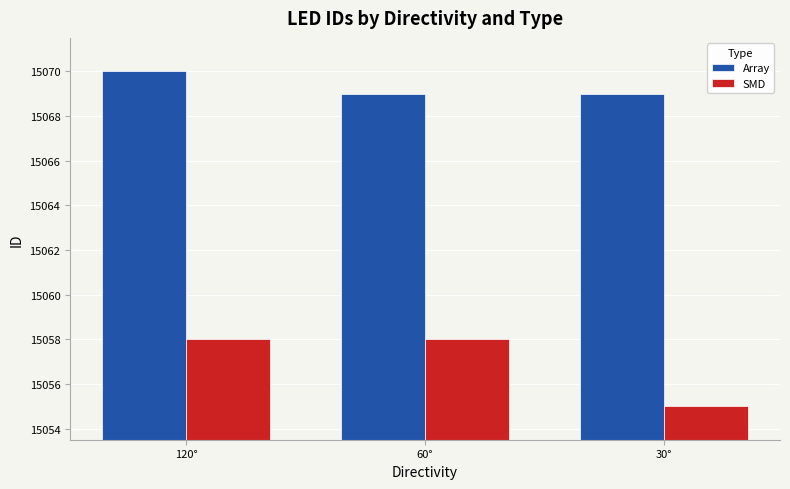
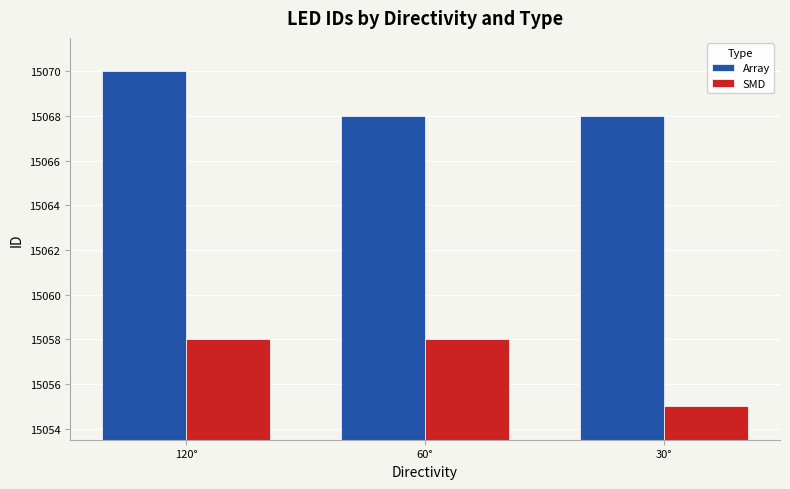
  {
    "Array": {
      "120°": 15070,
-     "60°": 15069,
-     "30°": 15069
+     "60°": 15068,
+     "30°": 15068
    },
    "SMD": {
      "120°": 15058,
      "60°": 15058,
      "30°": 15055
    }
  }
